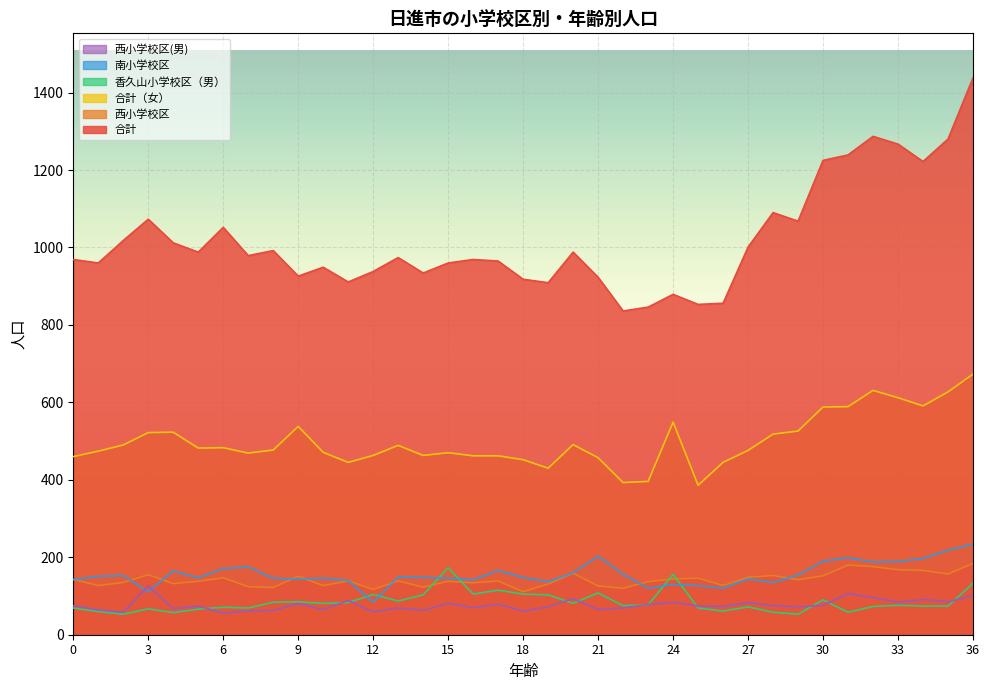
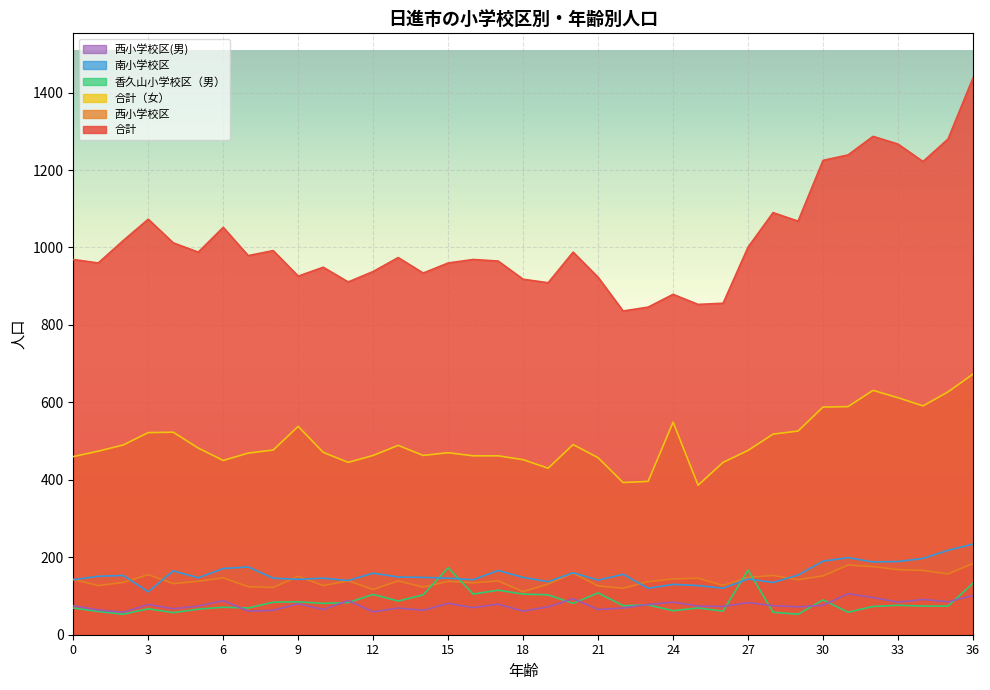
  {
    "西小学校区(男)": {
-     "3": 130,
-     "6": 60,
+     "3": 80,
+     "6": 90,
      "12": 60,
      "15": 80,
      "18": 60,
      "21": 70,
      "24": 80,
      "27": 80,
      "30": 80,
      "33": 80,
      "36": 100
    },
    "南小学校区": {
      "3": 110,
      "6": 170,
      "9": 140,
-     "12": 80,
+     "12": 160,
      "15": 150,
      "18": 150,
-     "21": 200,
+     "21": 140,
      "24": 130,
      "30": 190,
      "33": 190,
      "36": 230
    },
    "香久山小学校区（男）": {
      "3": 70,
      "6": 70,
      "12": 100,
      "15": 170,
      "21": 110,
-     "24": 160,
-     "27": 70,
+     "24": 60,
+     "27": 170,
      "30": 90,
      "33": 80,
      "36": 130
    },
    "合計（女）": {
      "0": 460,
      "3": 520,
-     "6": 480,
+     "6": 450,
      "9": 540,
      "12": 460,
      "15": 470,
      "18": 450,
      "21": 460,
      "24": 550,
      "27": 480,
      "30": 590,
      "33": 610,
      "36": 670
    }
  }
